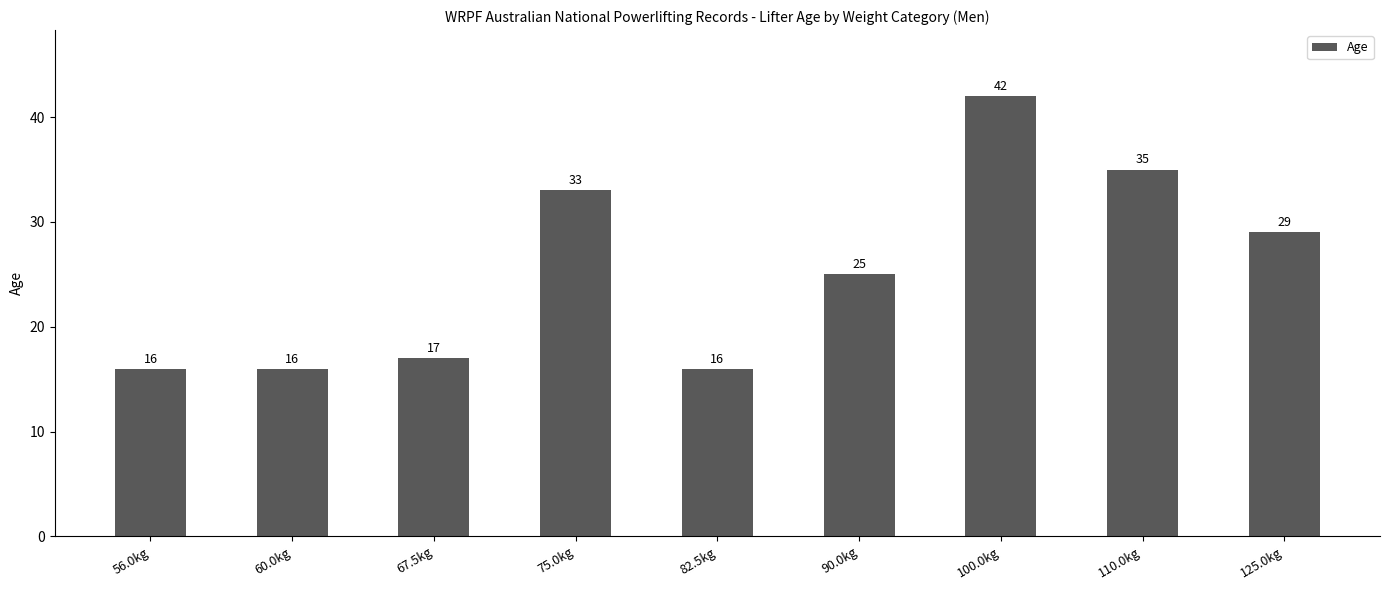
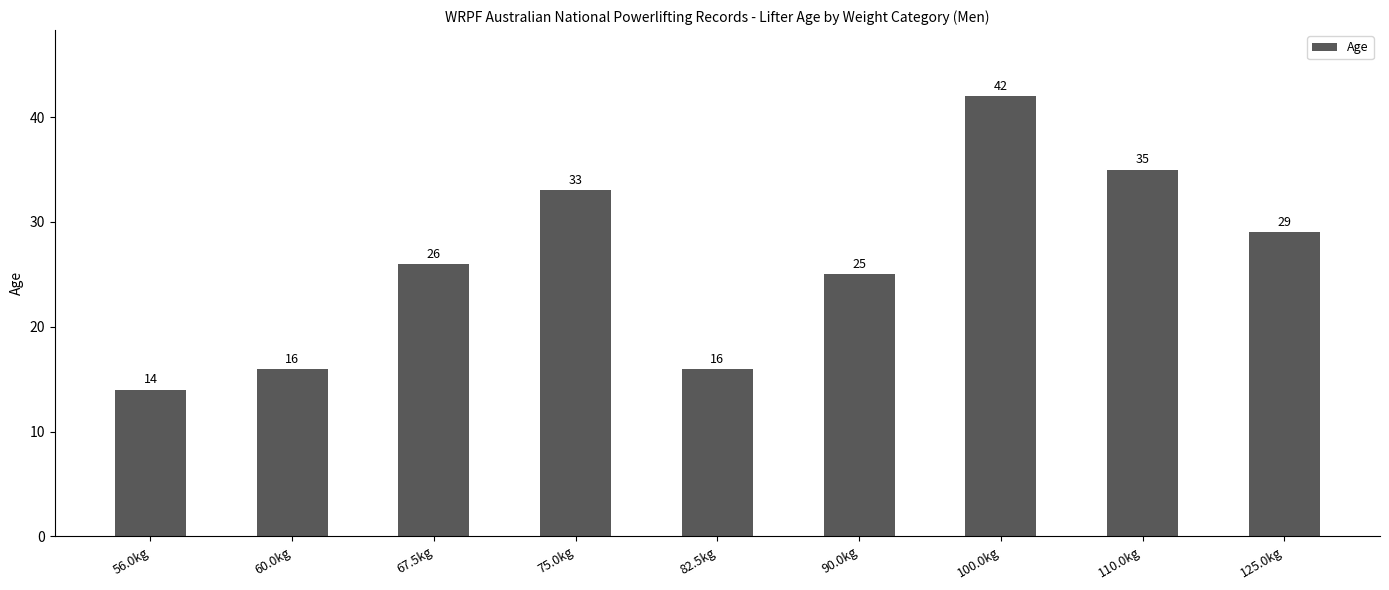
  {
-   "56.0kg": 16,
+   "56.0kg": 14,
    "60.0kg": 16,
-   "67.5kg": 17,
+   "67.5kg": 26,
    "75.0kg": 33,
    "82.5kg": 16,
    "90.0kg": 25,
    "100.0kg": 42,
    "110.0kg": 35,
    "125.0kg": 29
  }
